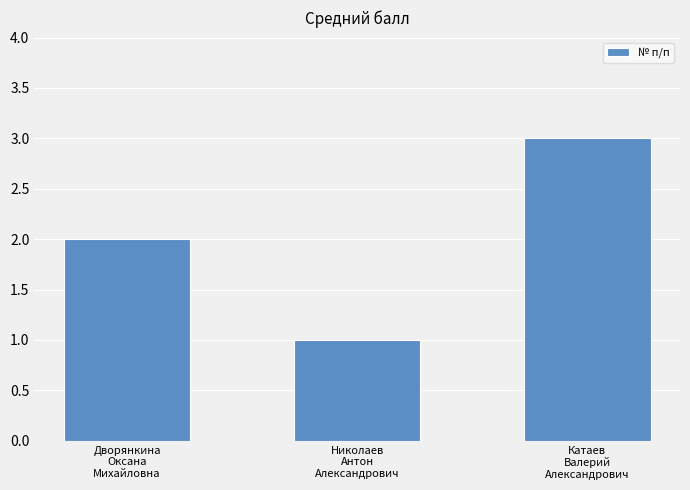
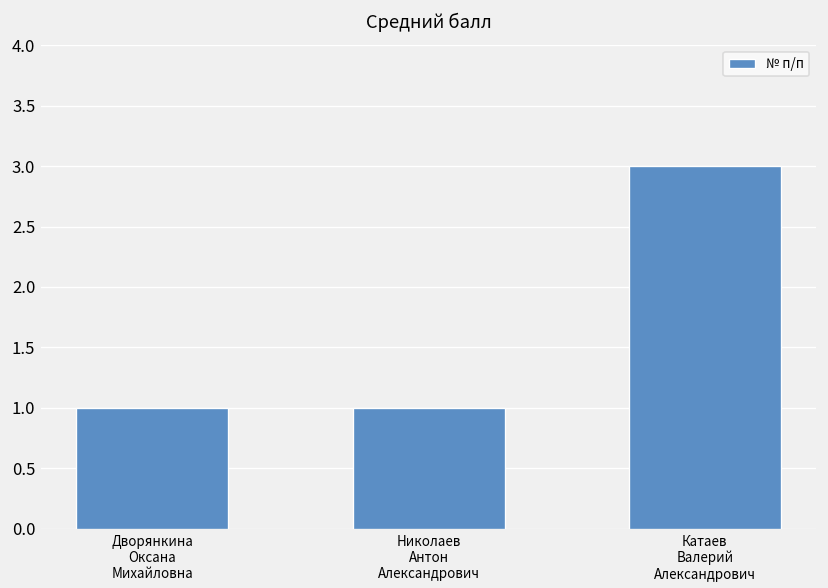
  {
-   "Дворянкина Оксана Михайловна": 2,
+   "Дворянкина Оксана Михайловна": 1,
    "Николаев Антон Александрович": 1,
    "Катаев Валерий Александрович": 3
  }
